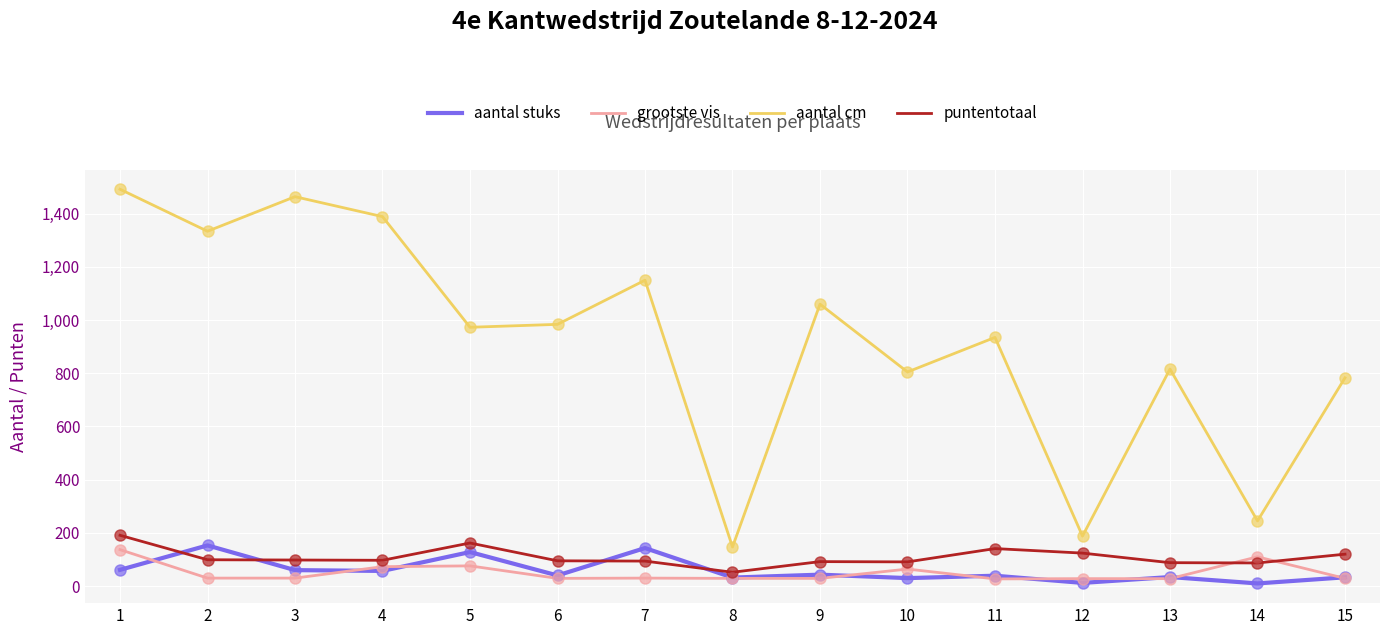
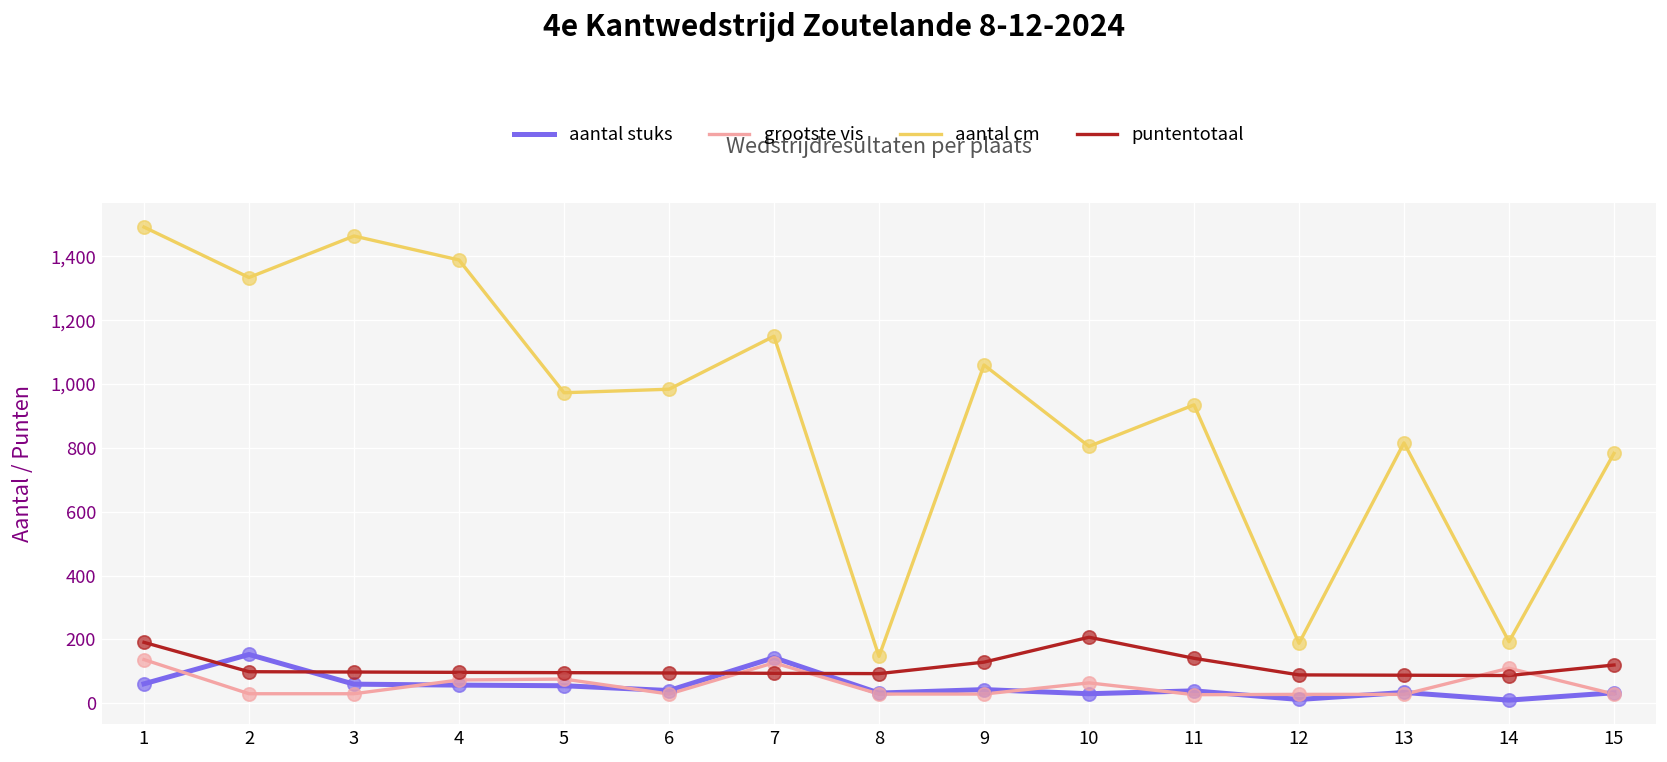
  {
    "aantal stuks": {
      "1": "60",
      "2": "150",
      "3": "60",
      "4": "60",
-     "5": "130",
+     "5": "60",
      "6": "40",
      "7": "140",
      "9": "40",
      "10": "30",
      "11": "40",
      "12": "10",
      "14": "10"
    },
    "grootste vis": {
      "1": "140",
      "2": "30",
      "3": "30",
      "4": "70",
      "5": "80",
      "6": "30",
-     "7": "30",
+     "7": "130",
      "9": "30",
      "10": "60",
      "11": "30",
      "12": "30",
      "14": "110"
    },
    "aantal cm": {
      "1": "1,490",
      "2": "1,330",
      "3": "1,460",
      "4": "1,390",
      "5": "970",
      "6": "980",
      "7": "1,150",
      "8": "150",
      "9": "1,060",
      "10": "810",
      "11": "940",
      "12": "190",
      "13": "820",
-     "14": "250",
+     "14": "190",
      "15": "780"
    },
    "puntentotaal": {
      "1": "190",
      "2": "100",
      "3": "100",
      "4": "100",
-     "5": "160",
+     "5": "100",
      "6": "100",
      "7": "90",
-     "8": "50",
-     "9": "90",
-     "10": "90",
+     "8": "90",
+     "9": "130",
+     "10": "210",
      "11": "140",
-     "12": "120",
+     "12": "90",
      "13": "90",
      "14": "90",
      "15": "120"
    }
  }
